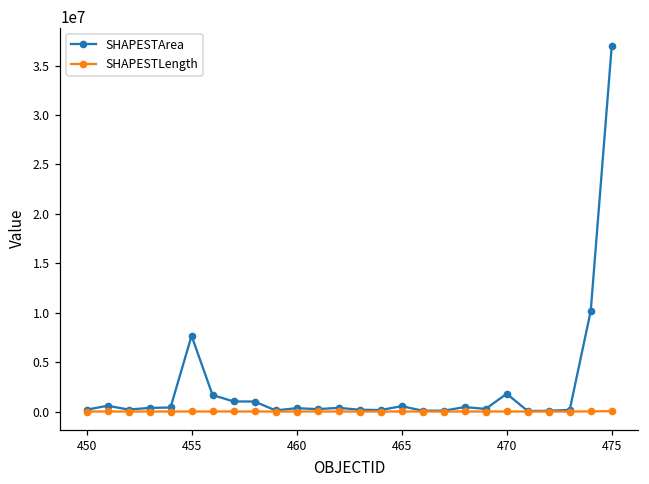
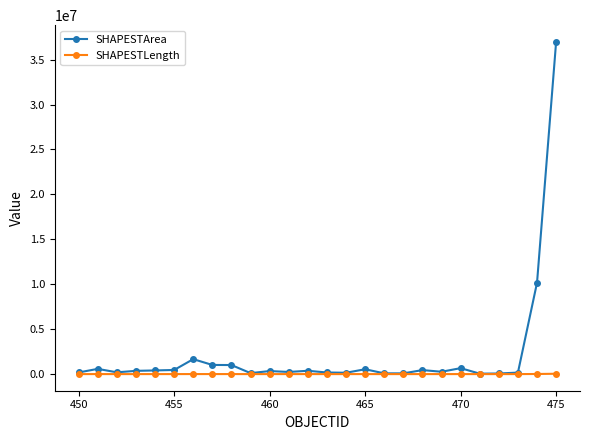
  {
    "SHAPESTArea": {
-     "455": 8000000,
+     "455": 0,
      "460": 0,
      "465": 1000000,
-     "470": 2000000,
+     "470": 1000000,
      "475": 37000000
    },
    "SHAPESTLength": {
      "455": 0,
      "460": 0,
      "465": 0,
      "470": 0,
      "475": 0
    }
  }
